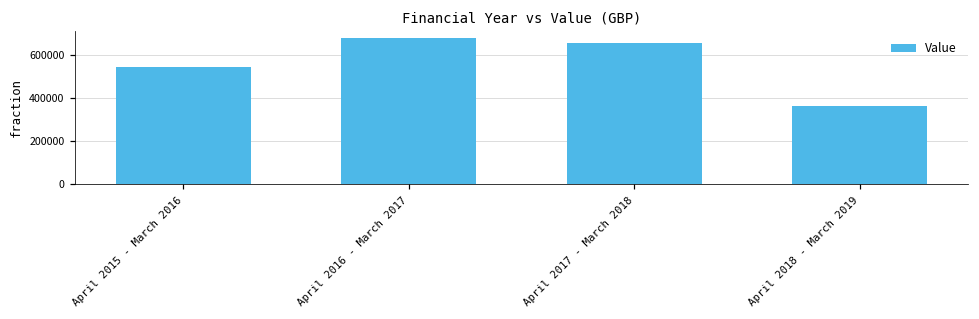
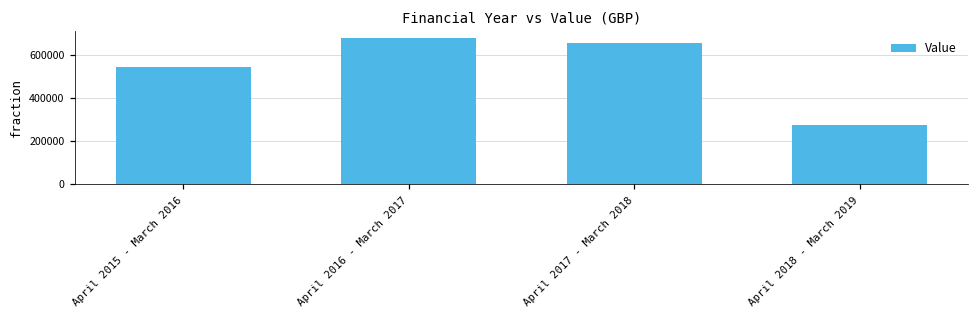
  {
    "April 2015 - March 2016": 550000,
    "April 2016 - March 2017": 680000,
    "April 2017 - March 2018": 660000,
-   "April 2018 - March 2019": 360000
+   "April 2018 - March 2019": 280000
  }
